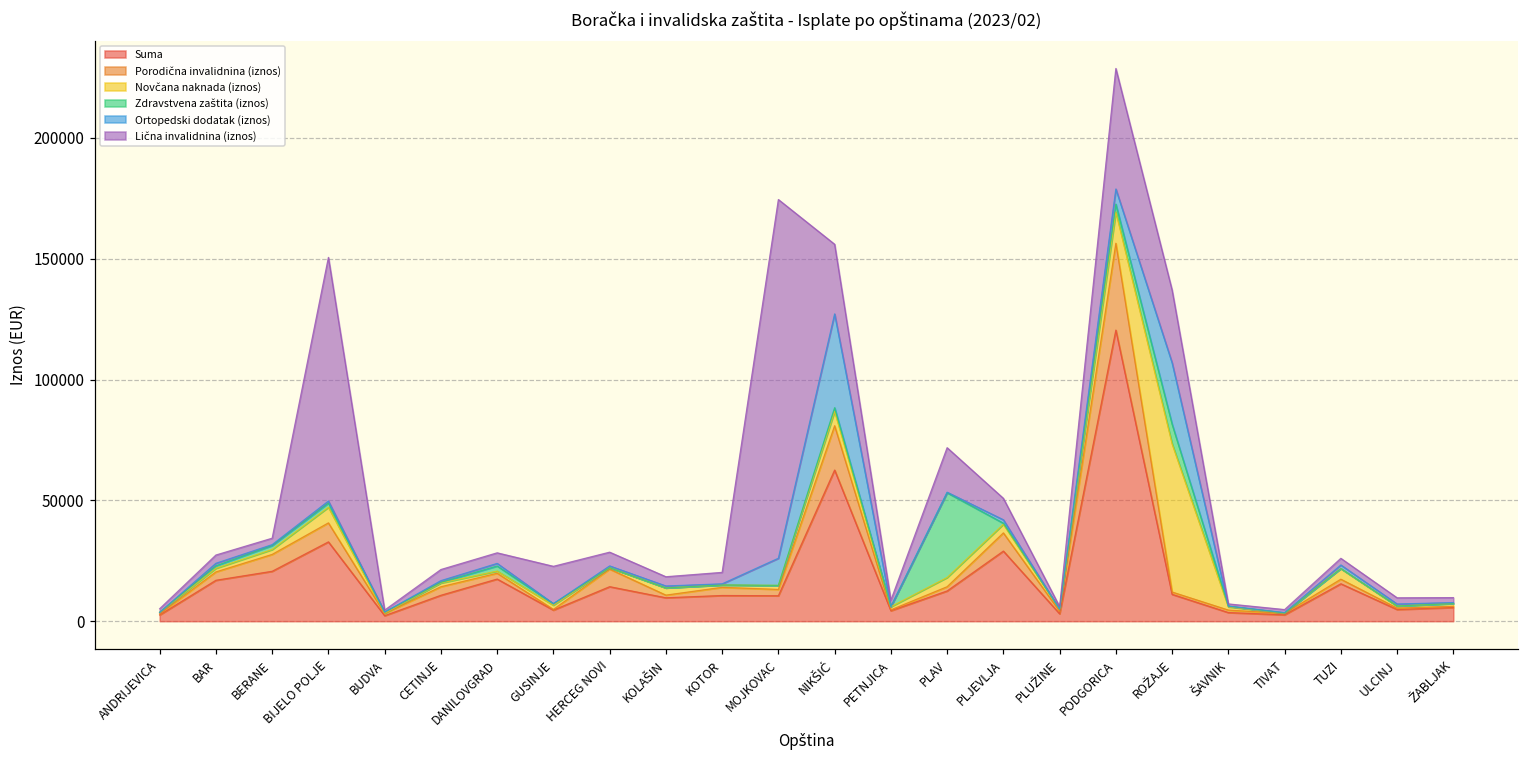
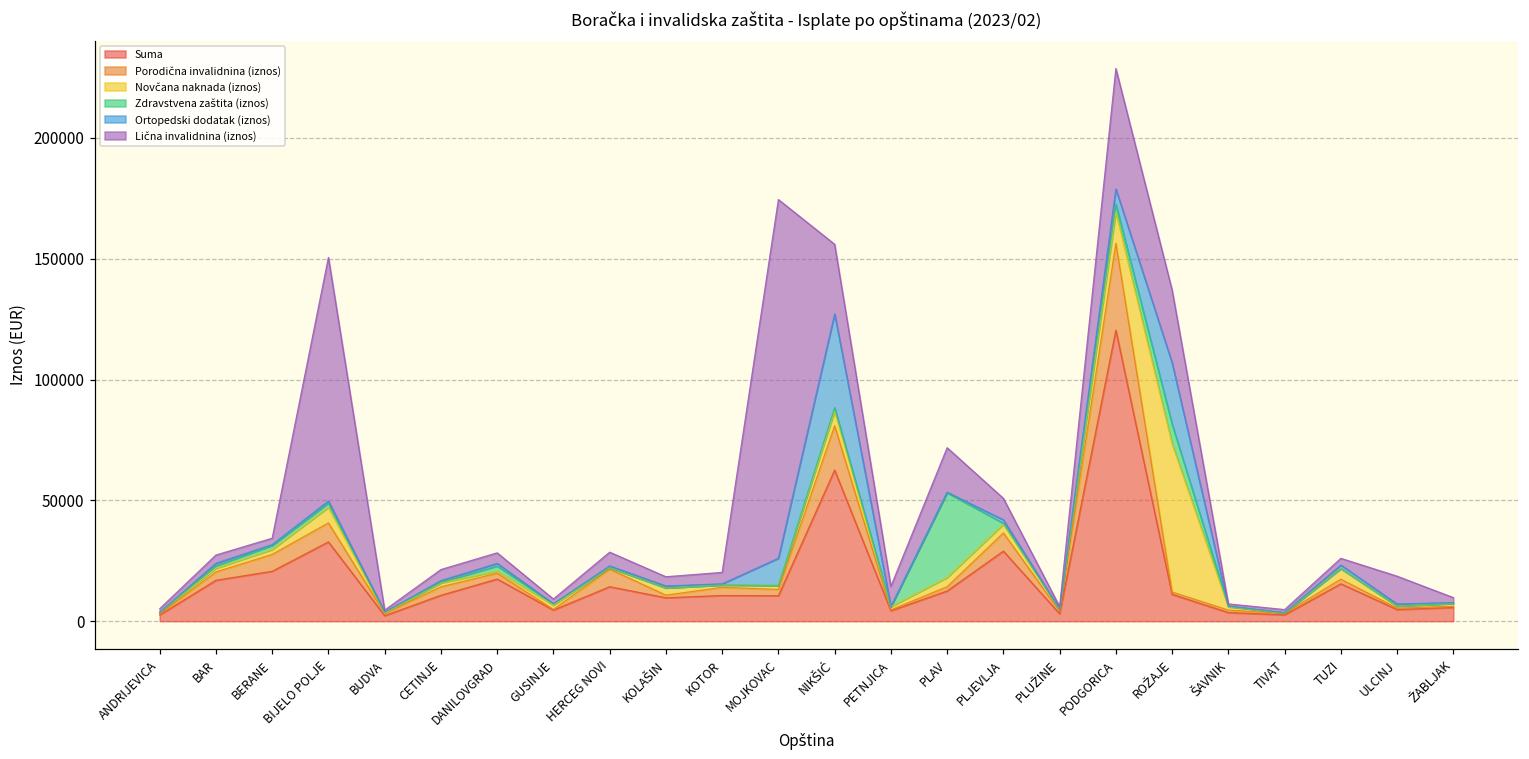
  {
    "Novčana naknada (iznos)": {
      "BERANE": 2000,
      "BIJELO POLJE": 6000,
      "NIKŠIĆ": 6000,
      "PLAV": 4000,
      "PODGORICA": 13000,
      "ROŽAJE": 61000
    },
    "Zdravstvena zaštita (iznos)": {
      "NIKŠIĆ": 2000,
      "PODGORICA": 3000,
      "ROŽAJE": 8000
    },
    "Ortopedski dodatak (iznos)": {
      "MOJKOVAC": 11000,
      "NIKŠIĆ": 39000,
      "PLJEVLJA": 1000,
      "PODGORICA": 6000,
      "ROŽAJE": 25000,
      "TUZI": 1000
    },
    "Lična invalidnina (iznos)": {
      "ANDRIJEVICA": 1000,
      "BAR": 3000,
      "BERANE": 3000,
      "BIJELO POLJE": 101000,
      "CETINJE": 5000,
      "DANILOVGRAD": 4000,
-     "GUSINJE": 15000,
+     "GUSINJE": 2000,
      "HERCEG NOVI": 6000,
      "KOLAŠIN": 4000,
      "KOTOR": 5000,
      "MOJKOVAC": 148000,
      "NIKŠIĆ": 29000,
-     "PETNJICA": 3000,
+     "PETNJICA": 8000,
      "PLAV": 18000,
      "PLJEVLJA": 9000,
      "PODGORICA": 50000,
      "ROŽAJE": 30000,
      "TIVAT": 1000,
      "TUZI": 3000,
-     "ULCINJ": 3000,
+     "ULCINJ": 12000,
      "ŽABLJAK": 2000
    }
  }
